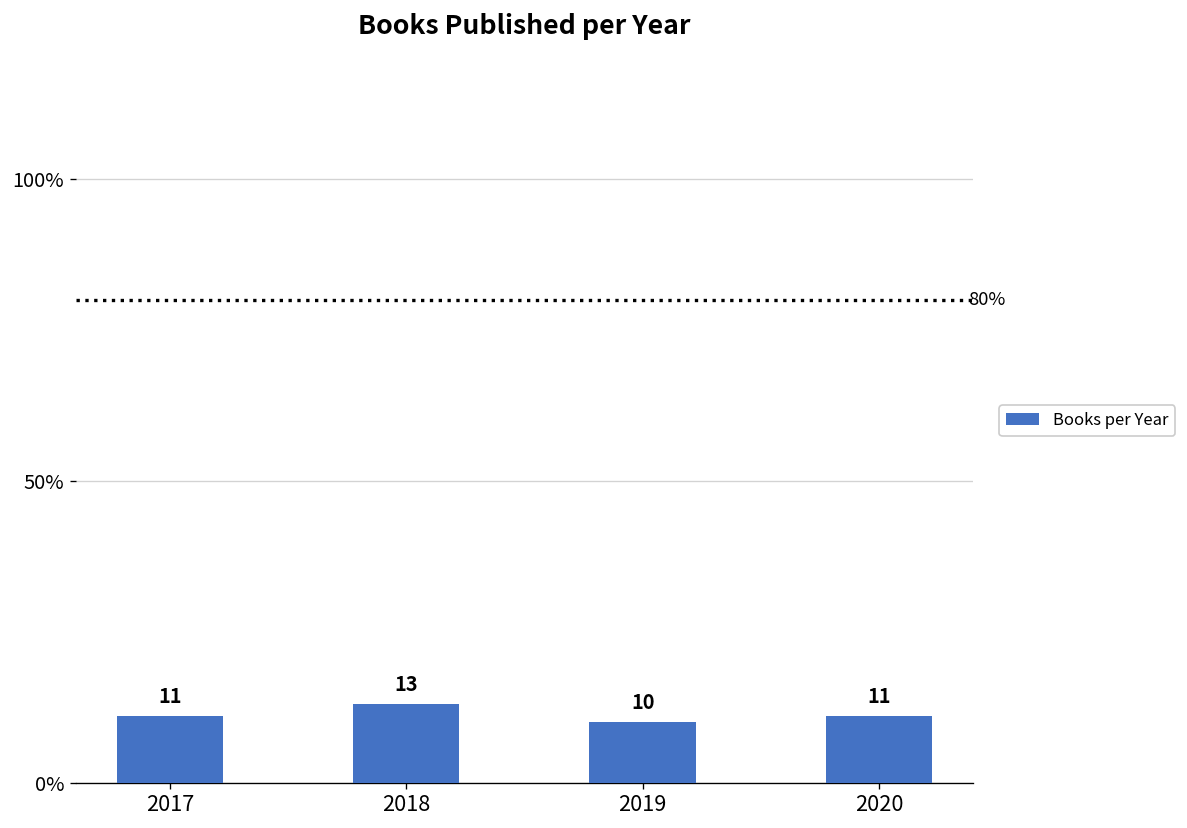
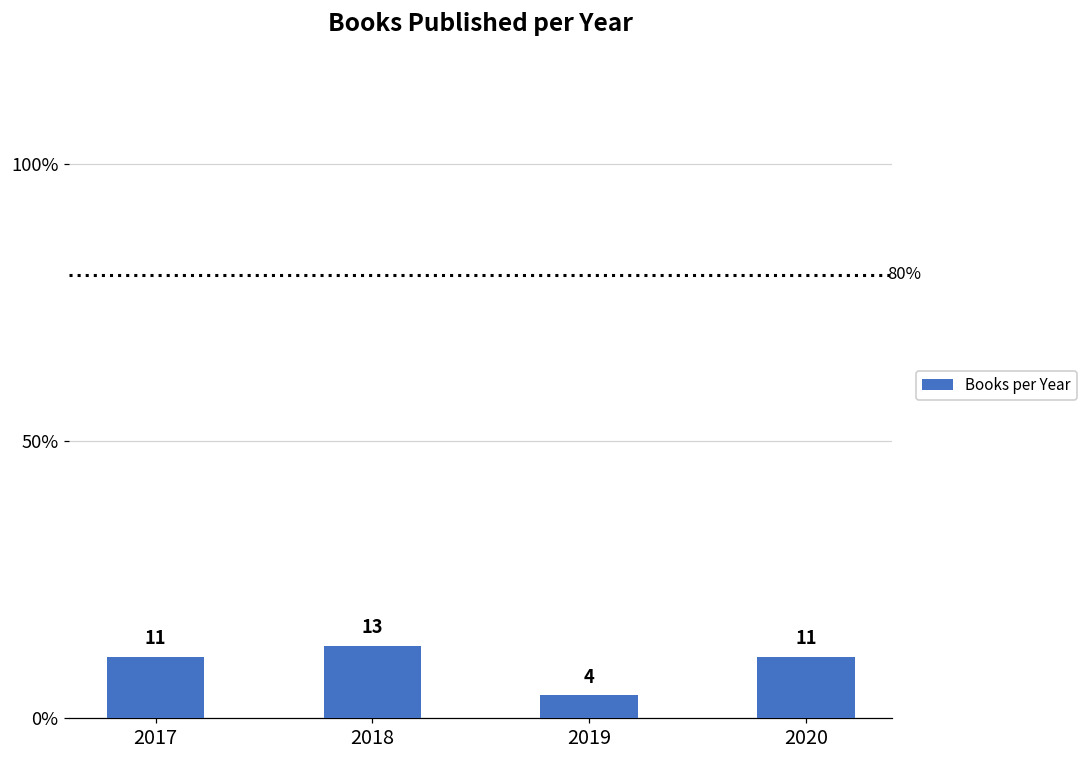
  {
    "2017": 11,
    "2018": 13,
-   "2019": 10,
+   "2019": 4,
    "2020": 11
  }
